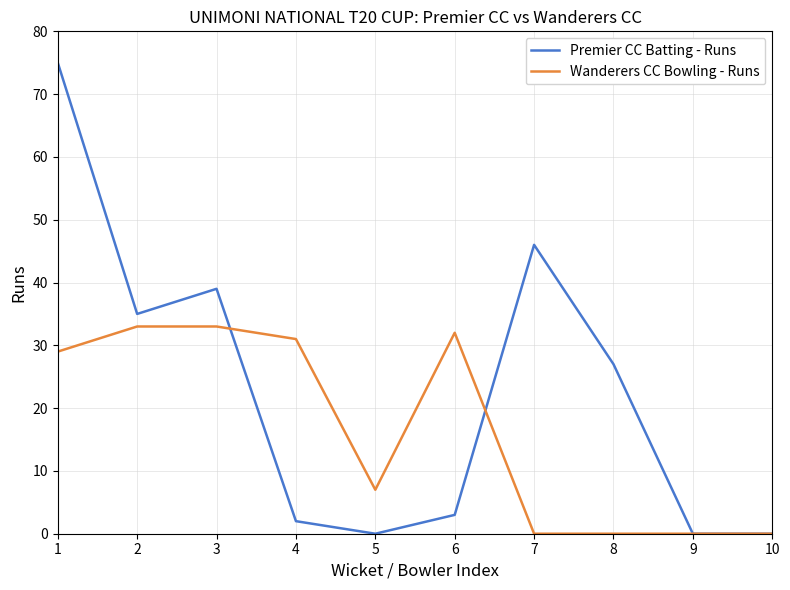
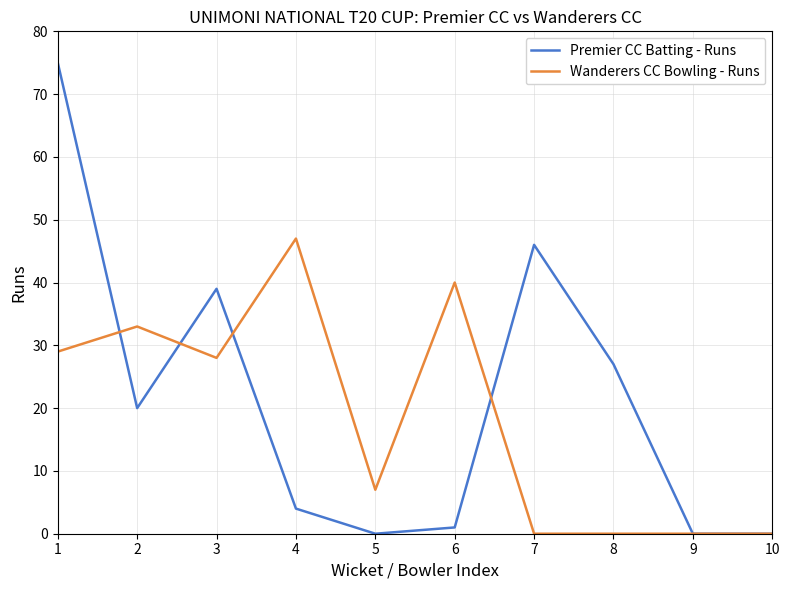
  {
    "Premier CC Batting - Runs": {
      "1": 75,
-     "2": 35,
+     "2": 20,
      "3": 39,
-     "4": 2,
+     "4": 4,
      "5": 0,
-     "6": 3,
+     "6": 1,
      "7": 46,
      "8": 27
    },
    "Wanderers CC Bowling - Runs": {
      "1": 29,
      "2": 33,
-     "3": 33,
-     "4": 31,
+     "3": 28,
+     "4": 47,
      "5": 7,
-     "6": 32,
+     "6": 40,
      "7": 0,
      "8": 0
    }
  }
